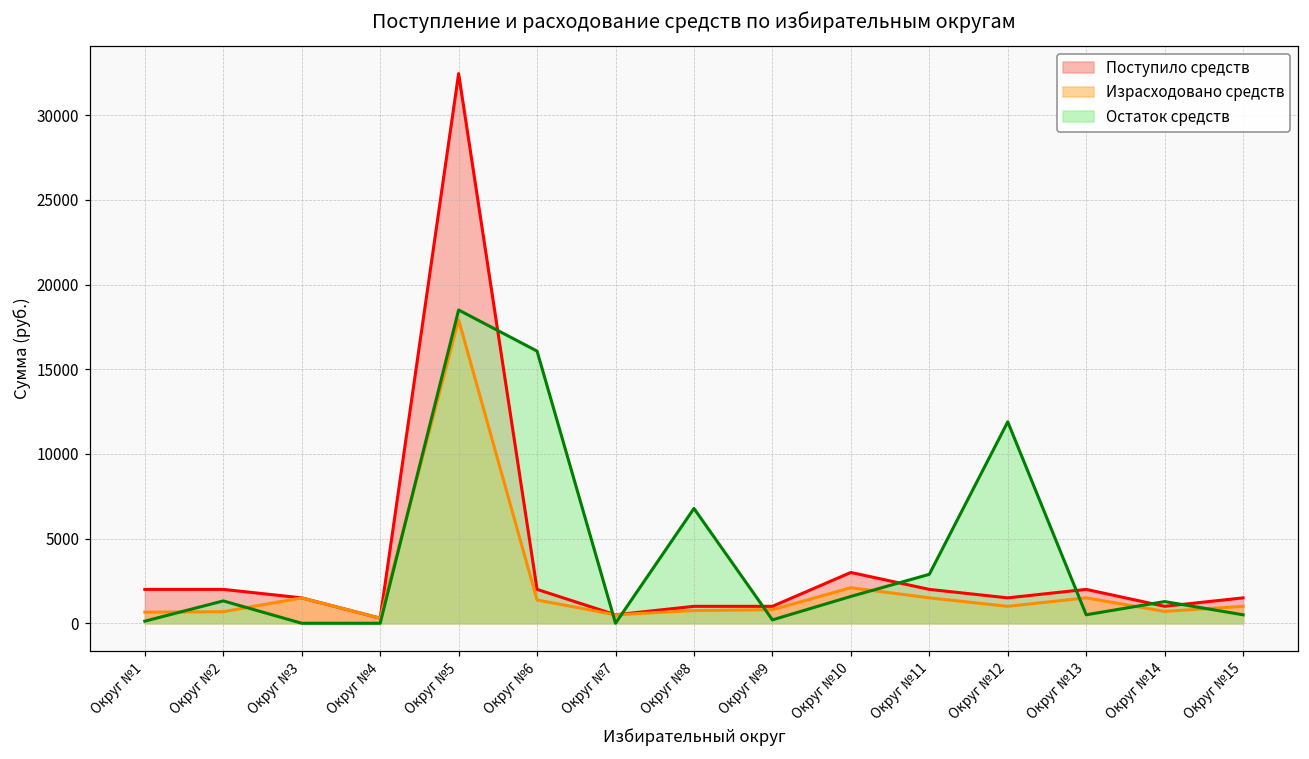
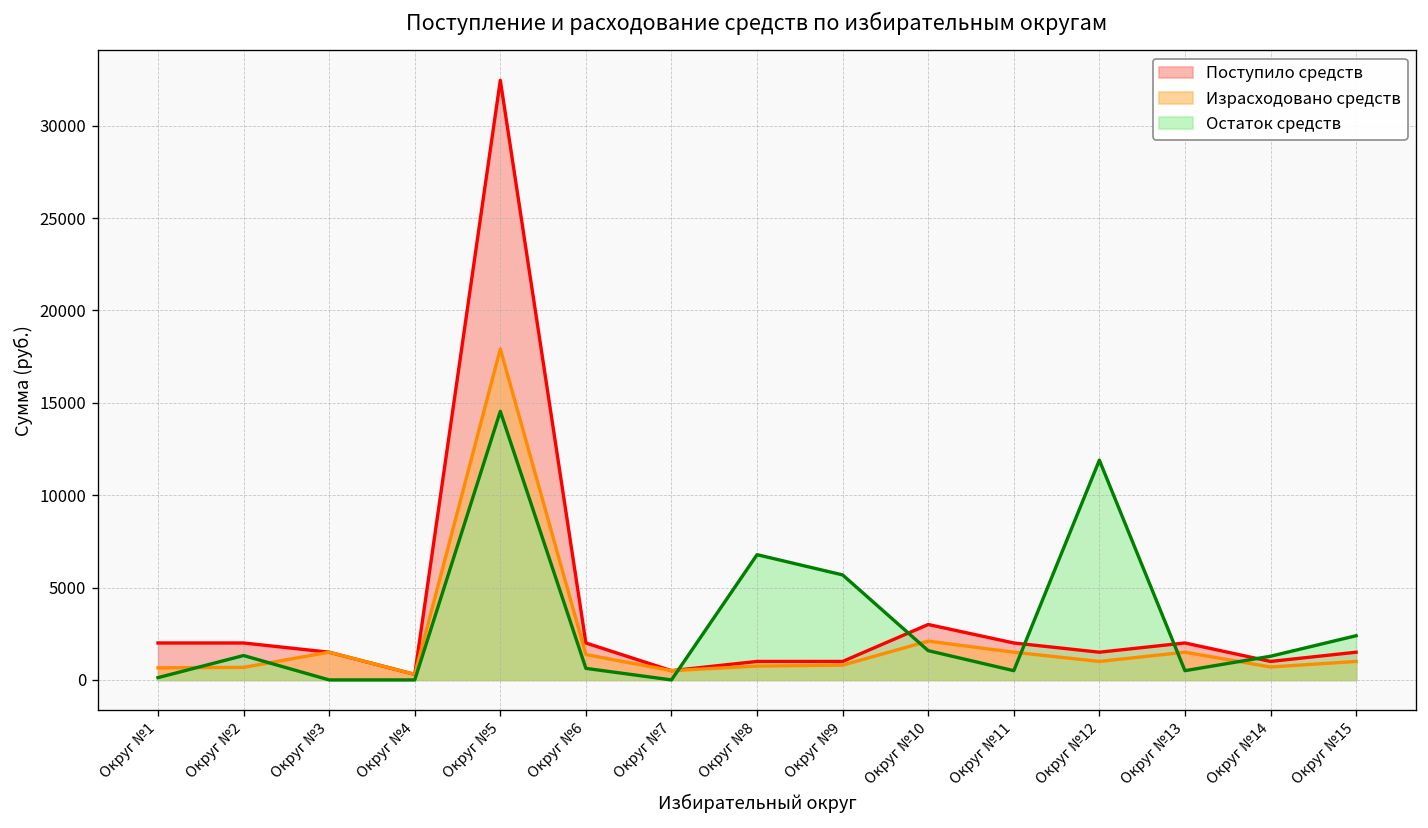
  {
    "Остаток средств": {
      "Округ №1": 100,
      "Округ №2": 1300,
      "Округ №3": 0,
      "Округ №4": 0,
-     "Округ №5": 18500,
-     "Округ №6": 16100,
+     "Округ №5": 14500,
+     "Округ №6": 600,
      "Округ №7": 0,
      "Округ №8": 6800,
-     "Округ №9": 200,
+     "Округ №9": 5700,
      "Округ №10": 1600,
-     "Округ №11": 2900,
+     "Округ №11": 500,
      "Округ №12": 11900,
      "Округ №13": 500,
      "Округ №14": 1300,
-     "Округ №15": 500
+     "Округ №15": 2400
    }
  }
